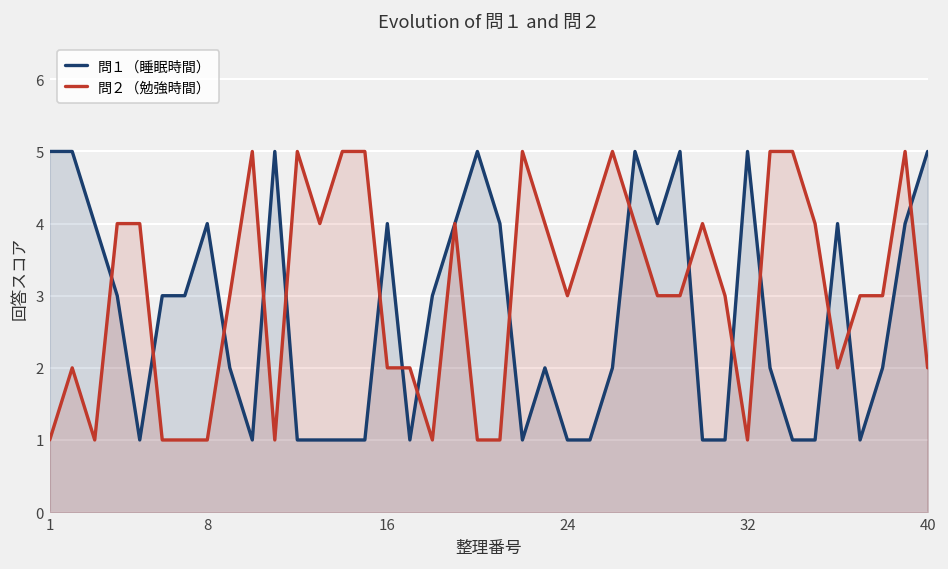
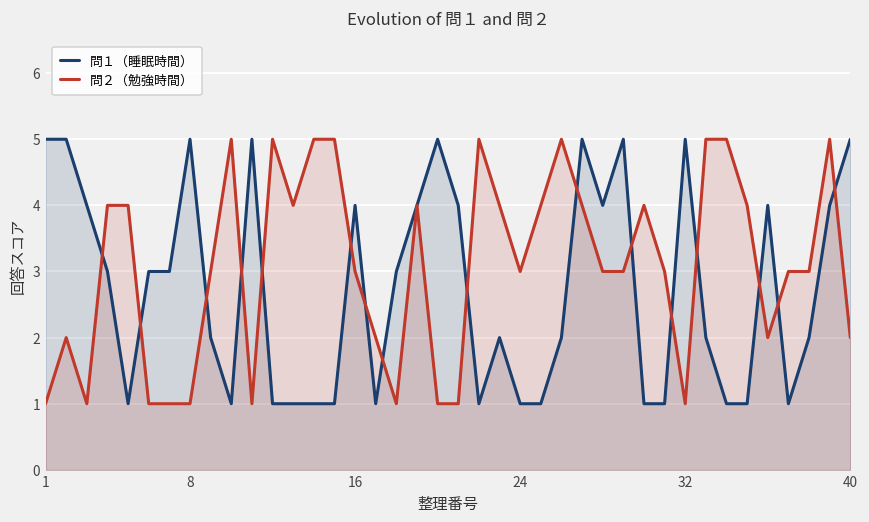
  {
    "問１（睡眠時間）": {
      "1": 5,
-     "8": 4,
+     "8": 5,
      "16": 4,
      "24": 1,
      "32": 5,
      "40": 5
    },
    "問２（勉強時間）": {
      "1": 1,
      "8": 1,
-     "16": 2,
+     "16": 3,
      "24": 3,
      "32": 1,
      "40": 2
    }
  }
